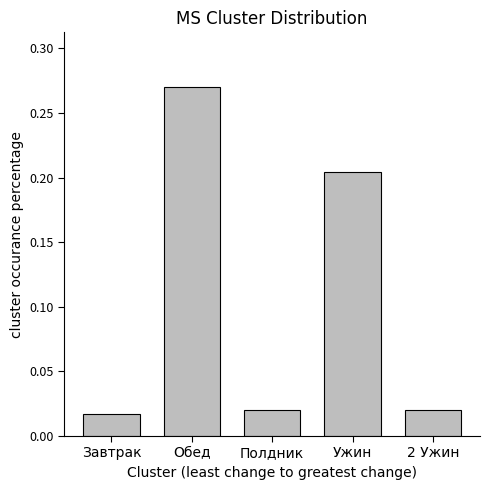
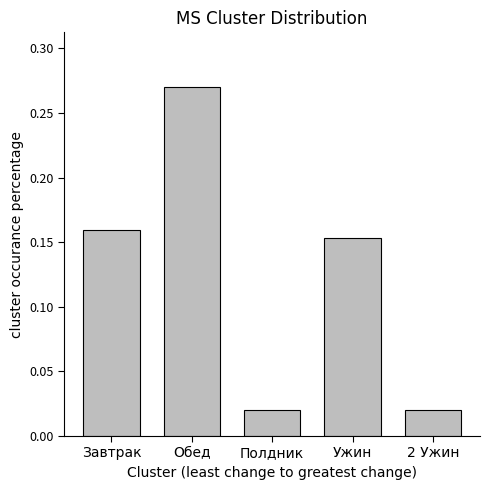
  {
-   "Завтрак": 0.017,
+   "Завтрак": 0.159,
    "Обед": 0.270,
    "Полдник": 0.020,
-   "Ужин": 0.205,
+   "Ужин": 0.154,
    "2 Ужин": 0.020
  }
